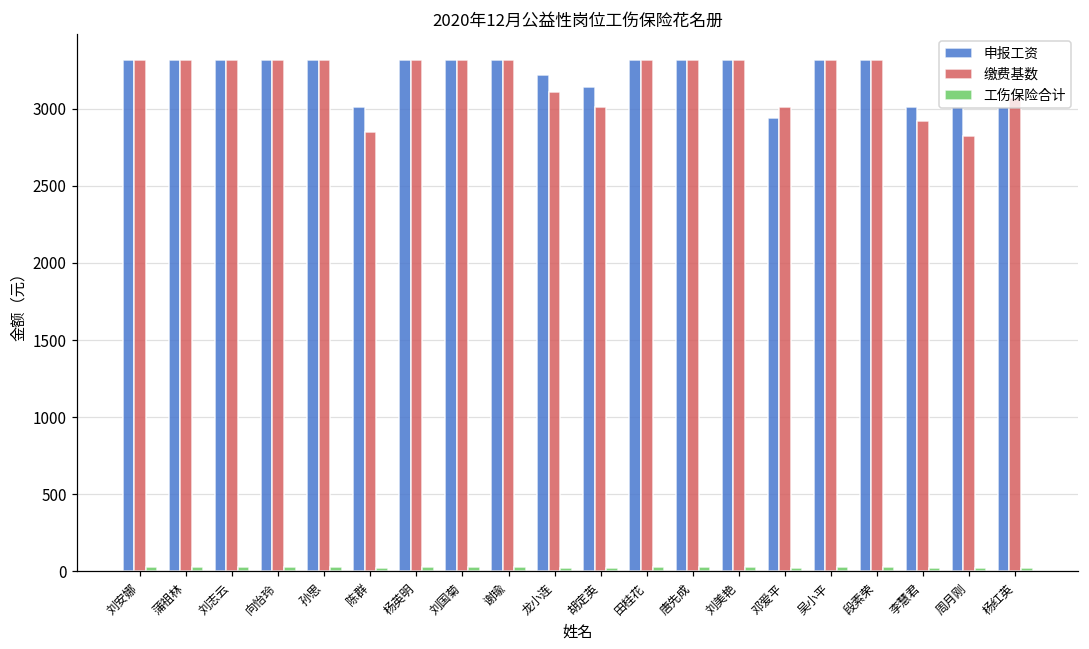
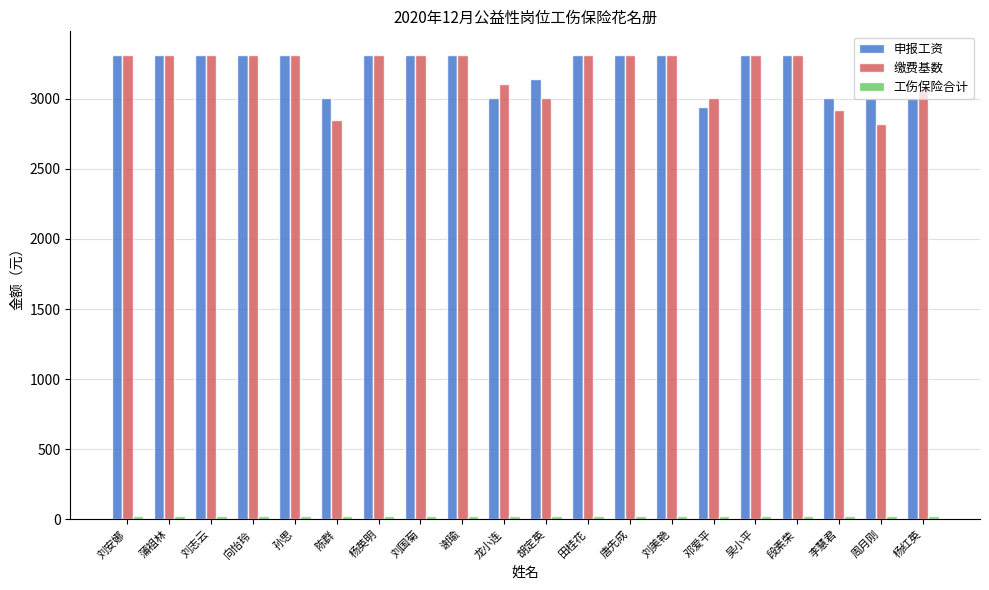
  {
    "申报工资": {
      "刘安娜": 3320,
      "蒲祖林": 3320,
      "刘志云": 3320,
      "向怡玲": 3320,
      "孙思": 3320,
      "陈群": 3010,
      "杨英明": 3320,
      "刘国菊": 3320,
      "谢瑜": 3320,
-     "龙小连": 3220,
+     "龙小连": 3010,
      "胡定英": 3140,
      "田桂花": 3320,
      "唐先成": 3320,
      "刘美艳": 3320,
      "邓爱平": 2940,
      "吴小平": 3320,
      "段素荣": 3320,
      "李慧君": 3010
    },
    "缴费基数": {
      "刘安娜": 3320,
      "蒲祖林": 3320,
      "刘志云": 3320,
      "向怡玲": 3320,
      "孙思": 3320,
      "陈群": 2850,
      "杨英明": 3320,
      "刘国菊": 3320,
      "谢瑜": 3320,
      "龙小连": 3110,
      "胡定英": 3010,
      "田桂花": 3320,
      "唐先成": 3320,
      "刘美艳": 3320,
      "邓爱平": 3010,
      "吴小平": 3320,
      "段素荣": 3320,
      "李慧君": 2920,
      "周月刚": 2820
    },
    "工伤保险合计": {
      "刘安娜": 30,
      "蒲祖林": 30,
      "刘志云": 30,
      "向怡玲": 30,
      "孙思": 30,
      "陈群": 20,
      "杨英明": 30,
      "刘国菊": 30,
      "谢瑜": 30,
      "龙小连": 20,
      "胡定英": 20,
      "田桂花": 30,
      "唐先成": 30,
      "刘美艳": 30,
      "邓爱平": 20,
      "吴小平": 30,
      "段素荣": 30,
      "李慧君": 20,
      "周月刚": 20,
      "杨红英": 20
    }
  }
